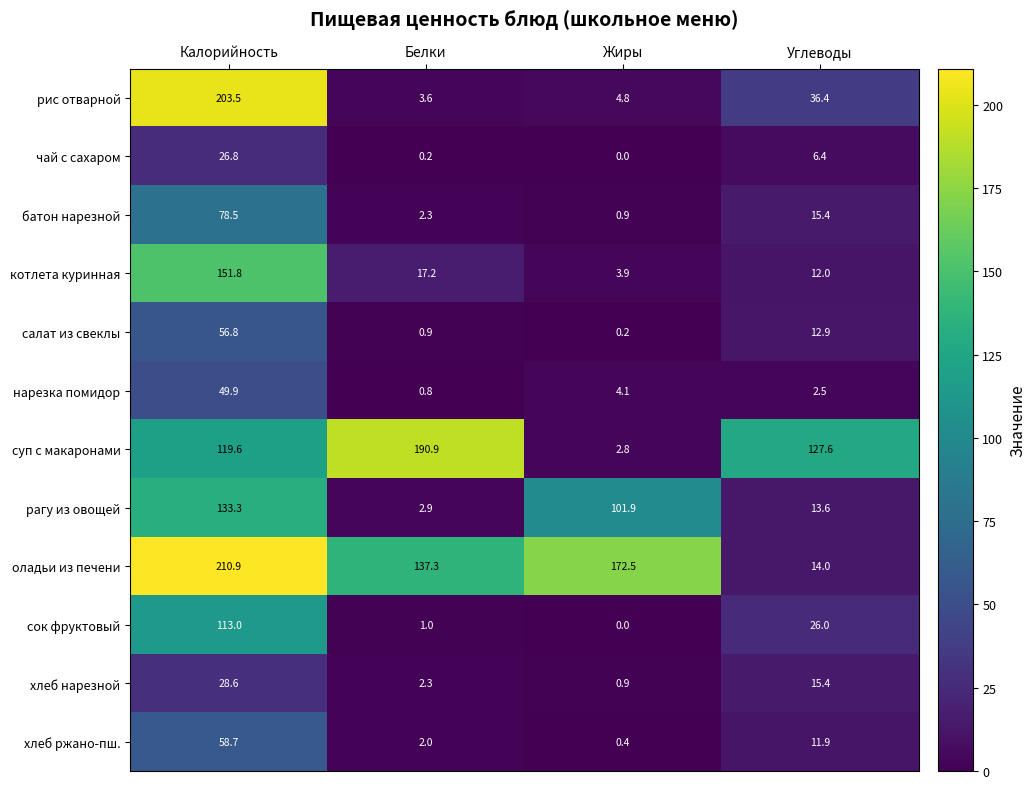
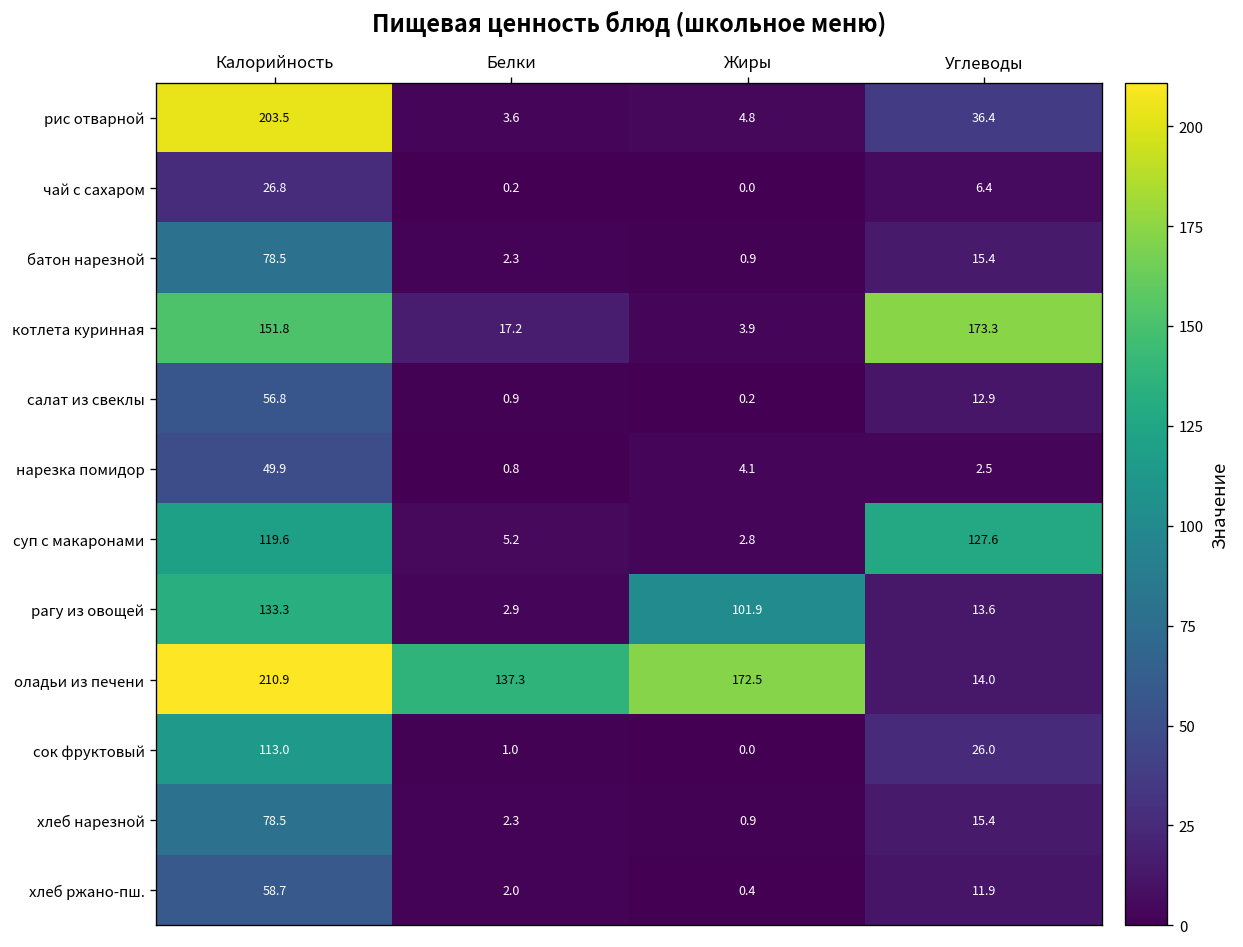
  {
    "рис отварной": {
      "Калорийность": 203.5,
      "Белки": 3.6,
      "Жиры": 4.8,
      "Углеводы": 36.4
    },
    "чай с сахаром": {
      "Калорийность": 26.8,
      "Белки": 0.2,
      "Жиры": 0.0,
      "Углеводы": 6.4
    },
    "батон нарезной": {
      "Калорийность": 78.5,
      "Белки": 2.3,
      "Жиры": 0.9,
      "Углеводы": 15.4
    },
    "котлета куринная": {
      "Калорийность": 151.8,
      "Белки": 17.2,
      "Жиры": 3.9,
-     "Углеводы": 12.0
+     "Углеводы": 173.3
    },
    "салат из свеклы": {
      "Калорийность": 56.8,
      "Белки": 0.9,
      "Жиры": 0.2,
      "Углеводы": 12.9
    },
    "нарезка помидор": {
      "Калорийность": 49.9,
      "Белки": 0.8,
      "Жиры": 4.1,
      "Углеводы": 2.5
    },
    "суп с макаронами": {
      "Калорийность": 119.6,
-     "Белки": 190.9,
+     "Белки": 5.2,
      "Жиры": 2.8,
      "Углеводы": 127.6
    },
    "рагу из овощей": {
      "Калорийность": 133.3,
      "Белки": 2.9,
      "Жиры": 101.9,
      "Углеводы": 13.6
    },
    "оладьи из печени": {
      "Калорийность": 210.9,
      "Белки": 137.3,
      "Жиры": 172.5,
      "Углеводы": 14.0
    },
    "сок фруктовый": {
      "Калорийность": 113.0,
      "Белки": 1.0,
      "Жиры": 0.0,
      "Углеводы": 26.0
    },
    "хлеб нарезной": {
-     "Калорийность": 28.6,
+     "Калорийность": 78.5,
      "Белки": 2.3,
      "Жиры": 0.9,
      "Углеводы": 15.4
    },
    "хлеб ржано-пш.": {
      "Калорийность": 58.7,
      "Белки": 2.0,
      "Жиры": 0.4,
      "Углеводы": 11.9
    }
  }
